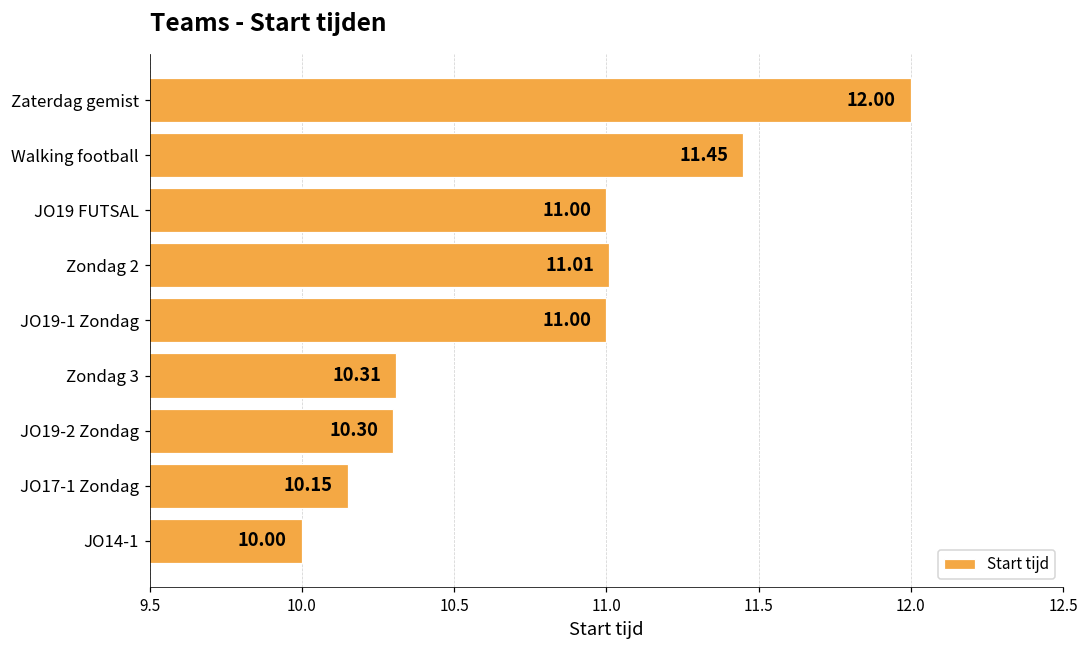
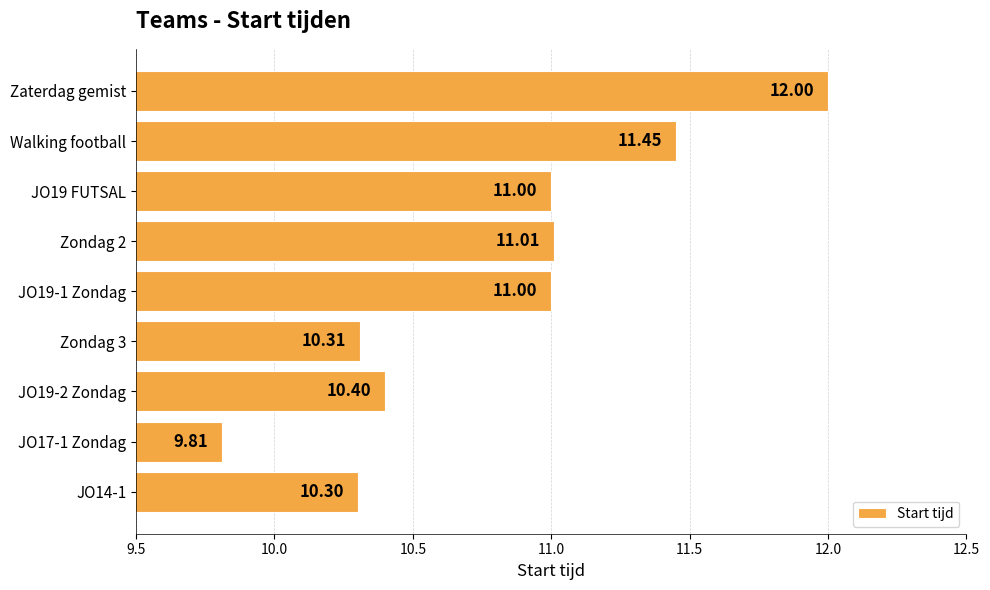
  {
    "Zaterdag gemist": 12.00,
    "Walking football": 11.45,
    "JO19 FUTSAL": 11.00,
    "Zondag 2": 11.01,
    "JO19-1 Zondag": 11.00,
    "Zondag 3": 10.31,
-   "JO19-2 Zondag": 10.30,
-   "JO17-1 Zondag": 10.15,
-   "JO14-1": 10.00
+   "JO19-2 Zondag": 10.40,
+   "JO17-1 Zondag": 9.81,
+   "JO14-1": 10.30
  }
